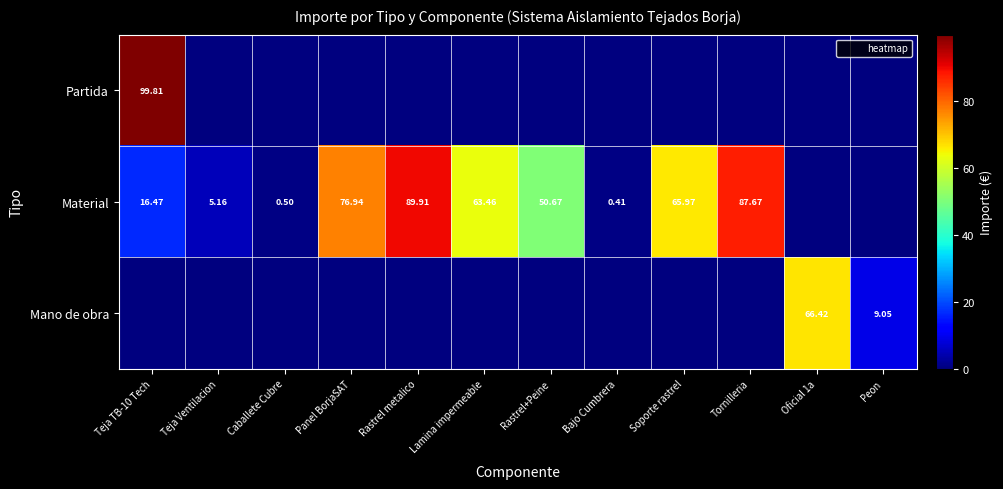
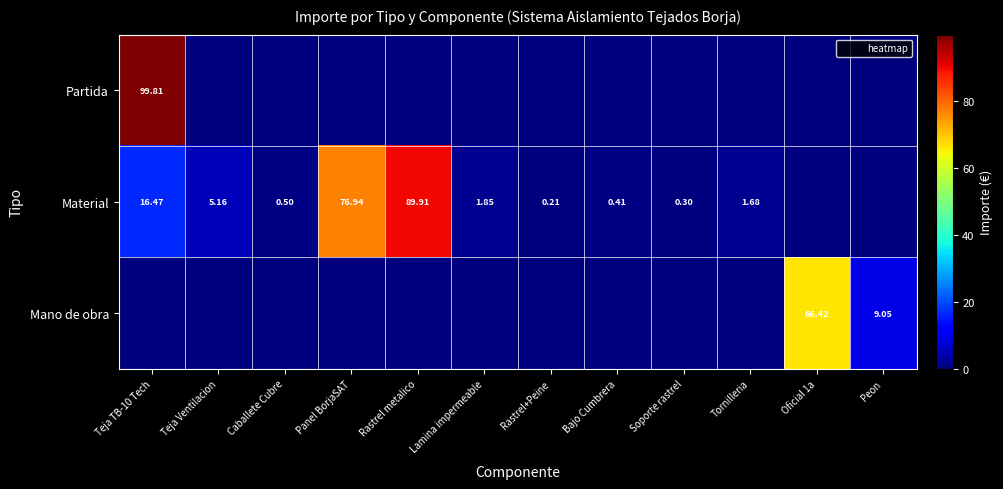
  {
    "Partida": {
      "Teja TB-10 Tech": 99.81
    },
    "Material": {
      "Teja TB-10 Tech": 16.47,
      "Teja Ventilacion": 5.16,
      "Caballete Cubre": 0.50,
      "Panel BorjaSAT": 76.94,
      "Rastrel metalico": 89.91,
-     "Lamina impermeable": 63.46,
-     "Rastrel+Peine": 50.67,
+     "Lamina impermeable": 1.85,
+     "Rastrel+Peine": 0.21,
      "Bajo Cumbrera": 0.41,
-     "Soporte rastrel": 65.97,
-     "Tornilleria": 87.67
+     "Soporte rastrel": 0.30,
+     "Tornilleria": 1.68
    },
    "Mano de obra": {
      "Oficial 1a": 66.42,
      "Peon": 9.05
    }
  }
